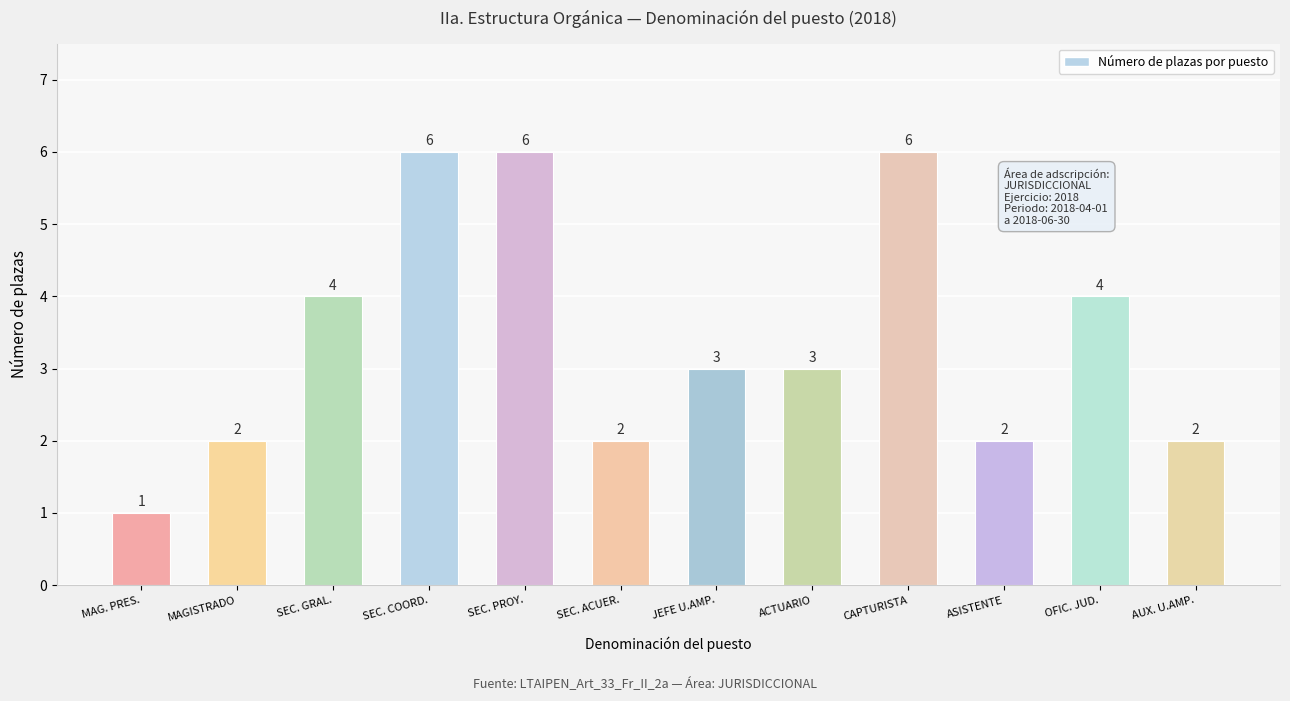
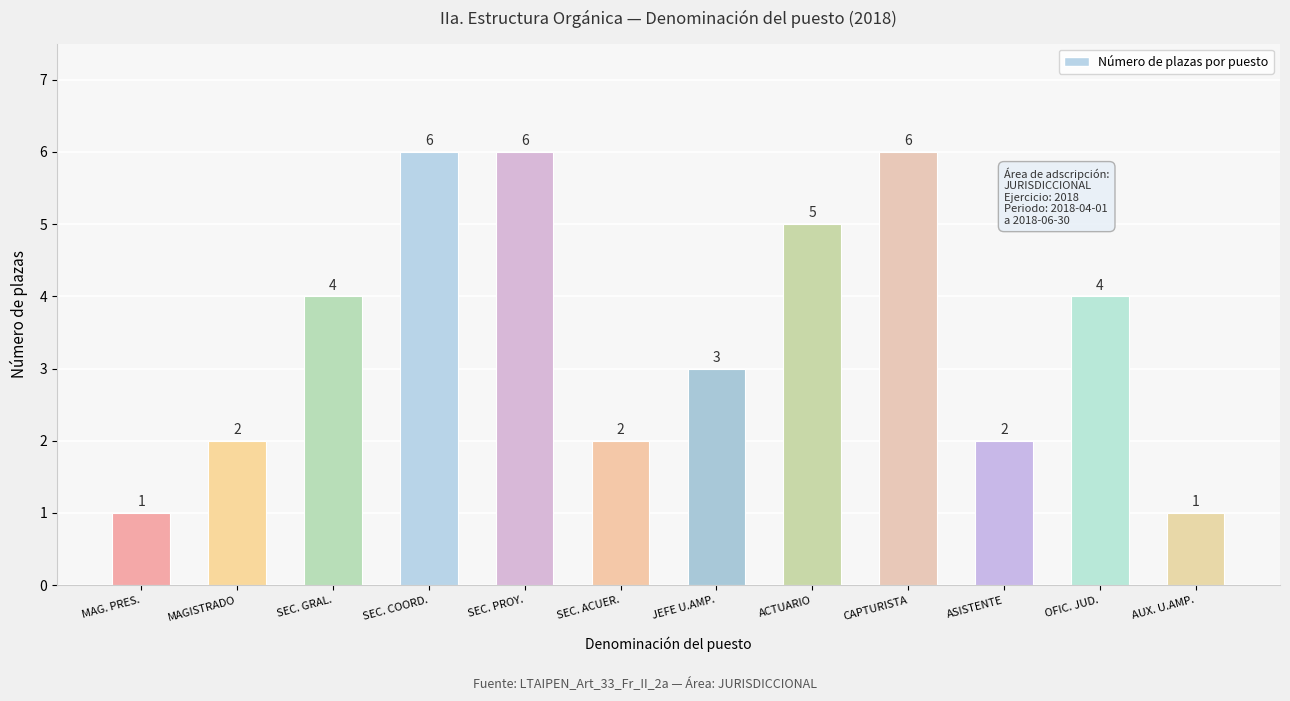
  {
    "MAG. PRES.": 1,
    "MAGISTRADO": 2,
    "SEC. GRAL.": 4,
    "SEC. COORD.": 6,
    "SEC. PROY.": 6,
    "SEC. ACUER.": 2,
    "JEFE U.AMP.": 3,
-   "ACTUARIO": 3,
+   "ACTUARIO": 5,
    "CAPTURISTA": 6,
    "ASISTENTE": 2,
    "OFIC. JUD.": 4,
-   "AUX. U.AMP.": 2
+   "AUX. U.AMP.": 1
  }
